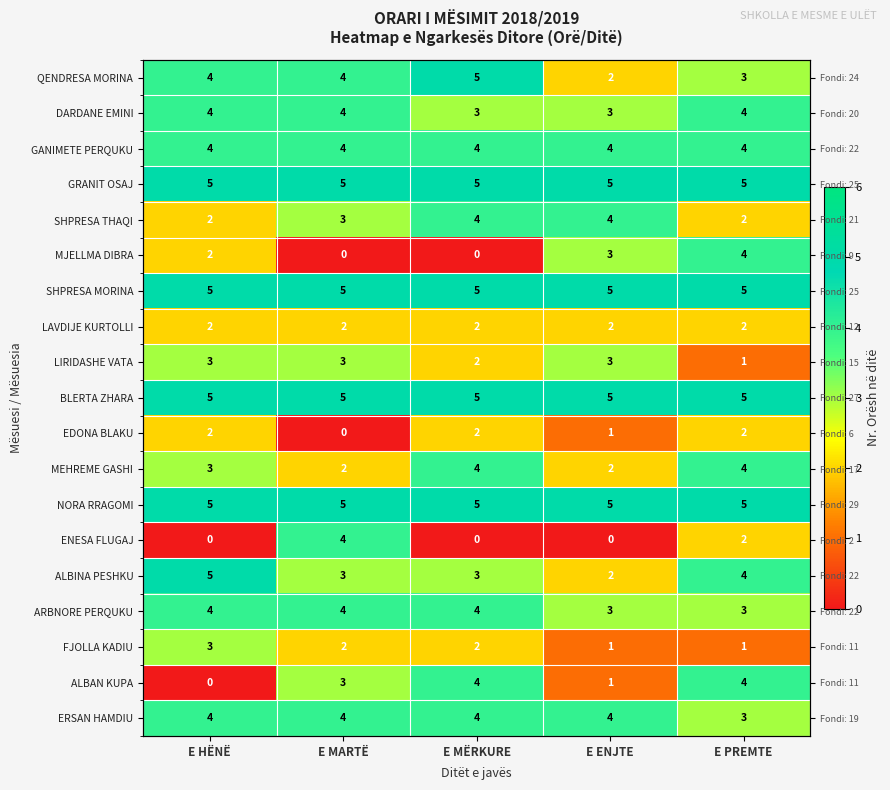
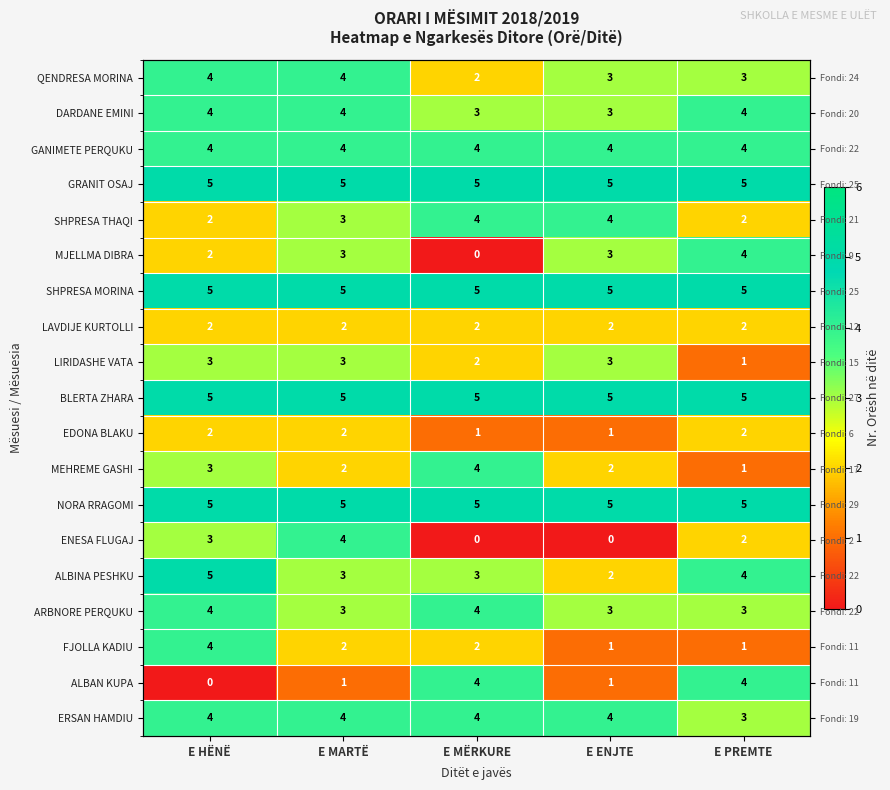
  {
    "QENDRESA MORINA": {
      "E HËNË": 4,
      "E MARTË": 4,
-     "E MËRKURE": 5,
-     "E ENJTE": 2,
+     "E MËRKURE": 2,
+     "E ENJTE": 3,
      "E PREMTE": 3
    },
    "DARDANE EMINI": {
      "E HËNË": 4,
      "E MARTË": 4,
      "E MËRKURE": 3,
      "E ENJTE": 3,
      "E PREMTE": 4
    },
    "GANIMETE PERQUKU": {
      "E HËNË": 4,
      "E MARTË": 4,
      "E MËRKURE": 4,
      "E ENJTE": 4,
      "E PREMTE": 4
    },
    "GRANIT OSAJ": {
      "E HËNË": 5,
      "E MARTË": 5,
      "E MËRKURE": 5,
      "E ENJTE": 5,
      "E PREMTE": 5
    },
    "SHPRESA THAQI": {
      "E HËNË": 2,
      "E MARTË": 3,
      "E MËRKURE": 4,
      "E ENJTE": 4,
      "E PREMTE": 2
    },
    "MJELLMA DIBRA": {
      "E HËNË": 2,
-     "E MARTË": 0,
+     "E MARTË": 3,
      "E MËRKURE": 0,
      "E ENJTE": 3,
      "E PREMTE": 4
    },
    "SHPRESA MORINA": {
      "E HËNË": 5,
      "E MARTË": 5,
      "E MËRKURE": 5,
      "E ENJTE": 5,
      "E PREMTE": 5
    },
    "LAVDIJE KURTOLLI": {
      "E HËNË": 2,
      "E MARTË": 2,
      "E MËRKURE": 2,
      "E ENJTE": 2,
      "E PREMTE": 2
    },
    "LIRIDASHE VATA": {
      "E HËNË": 3,
      "E MARTË": 3,
      "E MËRKURE": 2,
      "E ENJTE": 3,
      "E PREMTE": 1
    },
    "BLERTA ZHARA": {
      "E HËNË": 5,
      "E MARTË": 5,
      "E MËRKURE": 5,
      "E ENJTE": 5,
      "E PREMTE": 5
    },
    "EDONA BLAKU": {
      "E HËNË": 2,
-     "E MARTË": 0,
-     "E MËRKURE": 2,
+     "E MARTË": 2,
+     "E MËRKURE": 1,
      "E ENJTE": 1,
      "E PREMTE": 2
    },
    "MEHREME GASHI": {
      "E HËNË": 3,
      "E MARTË": 2,
      "E MËRKURE": 4,
      "E ENJTE": 2,
-     "E PREMTE": 4
+     "E PREMTE": 1
    },
    "NORA RRAGOMI": {
      "E HËNË": 5,
      "E MARTË": 5,
      "E MËRKURE": 5,
      "E ENJTE": 5,
      "E PREMTE": 5
    },
    "ENESA FLUGAJ": {
-     "E HËNË": 0,
+     "E HËNË": 3,
      "E MARTË": 4,
      "E MËRKURE": 0,
      "E ENJTE": 0,
      "E PREMTE": 2
    },
    "ALBINA PESHKU": {
      "E HËNË": 5,
      "E MARTË": 3,
      "E MËRKURE": 3,
      "E ENJTE": 2,
      "E PREMTE": 4
    },
    "ARBNORE PERQUKU": {
      "E HËNË": 4,
-     "E MARTË": 4,
+     "E MARTË": 3,
      "E MËRKURE": 4,
      "E ENJTE": 3,
      "E PREMTE": 3
    },
    "FJOLLA KADIU": {
-     "E HËNË": 3,
+     "E HËNË": 4,
      "E MARTË": 2,
      "E MËRKURE": 2,
      "E ENJTE": 1,
      "E PREMTE": 1
    },
    "ALBAN KUPA": {
      "E HËNË": 0,
-     "E MARTË": 3,
+     "E MARTË": 1,
      "E MËRKURE": 4,
      "E ENJTE": 1,
      "E PREMTE": 4
    },
    "ERSAN HAMDIU": {
      "E HËNË": 4,
      "E MARTË": 4,
      "E MËRKURE": 4,
      "E ENJTE": 4,
      "E PREMTE": 3
    }
  }
